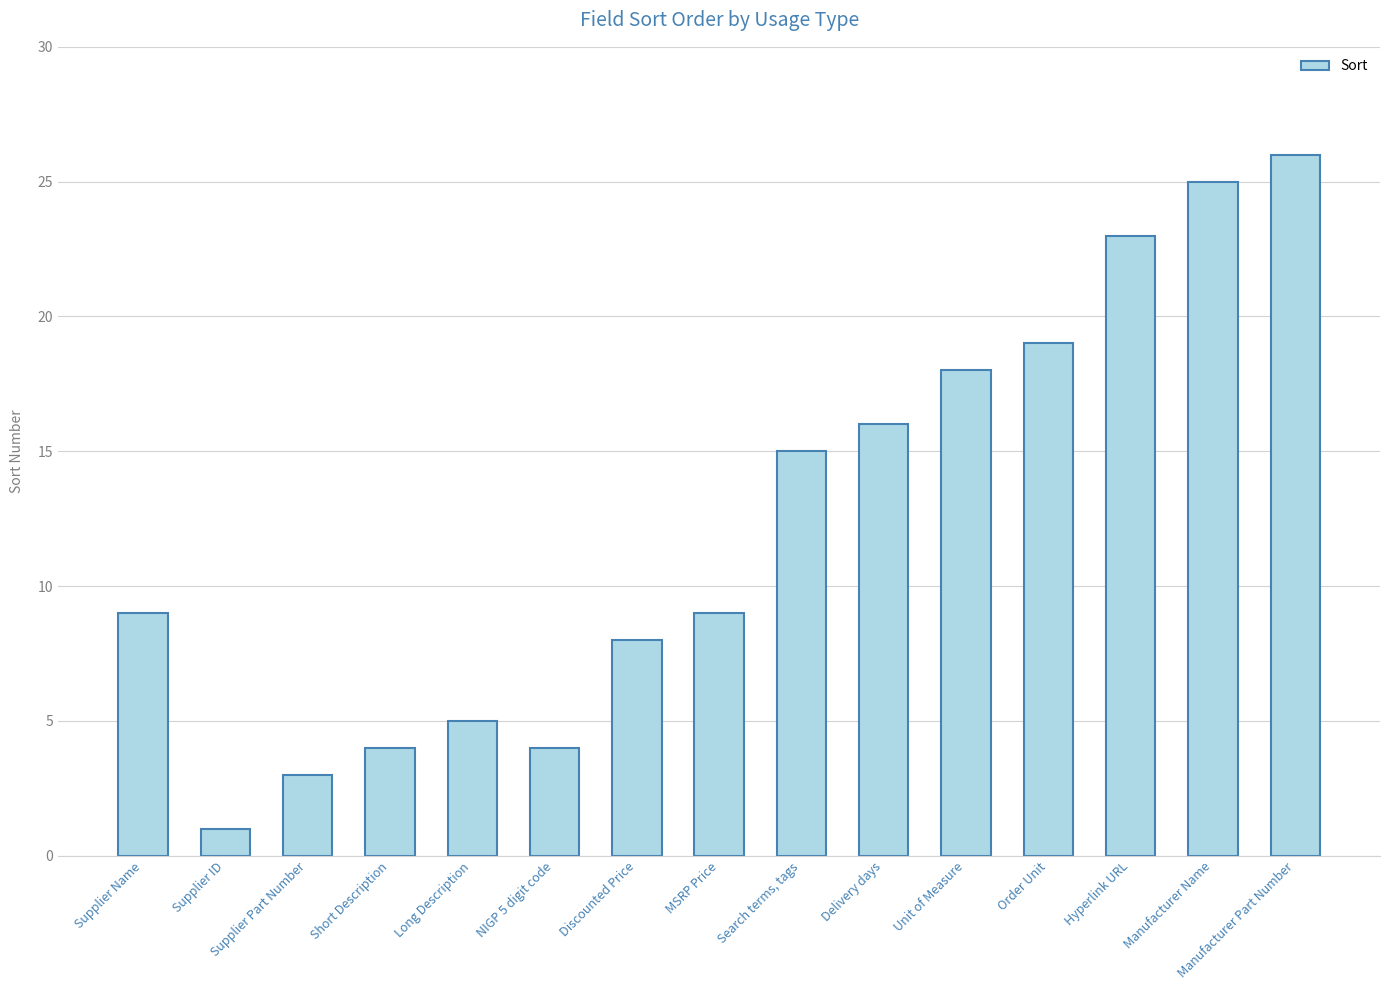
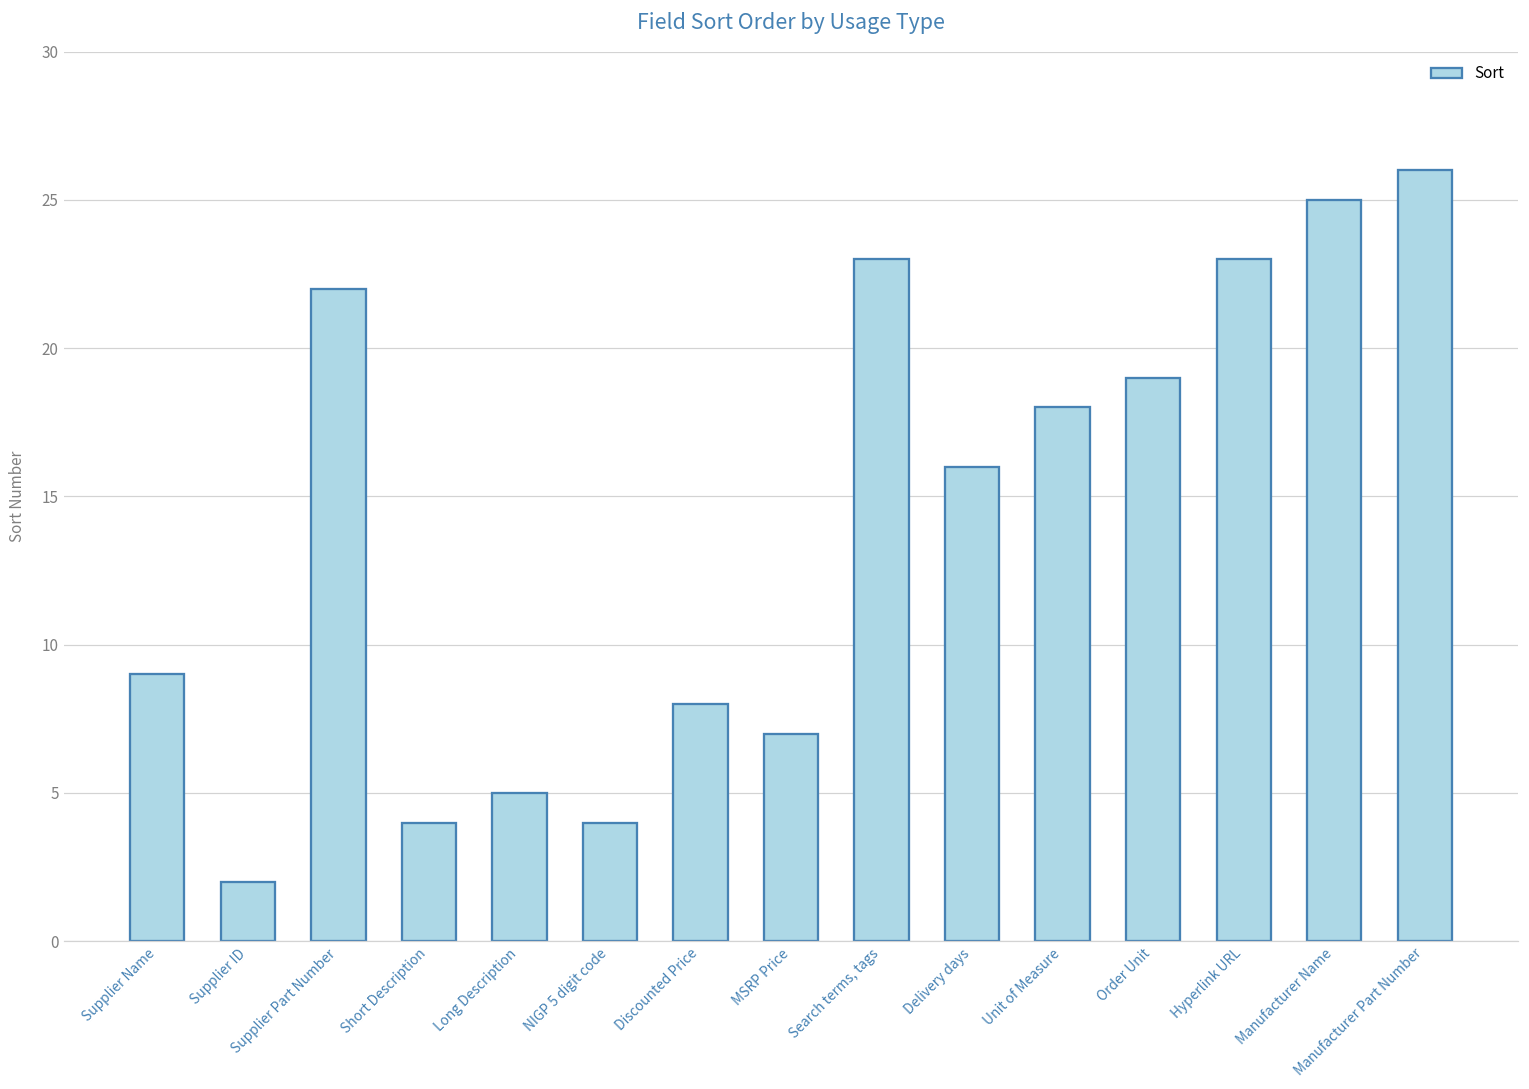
  {
    "Supplier Name": 9,
-   "Supplier ID": 1,
-   "Supplier Part Number": 3,
+   "Supplier ID": 2,
+   "Supplier Part Number": 22,
    "Short Description": 4,
    "Long Description": 5,
    "NIGP 5 digit code": 4,
    "Discounted Price": 8,
-   "MSRP Price": 9,
-   "Search terms, tags": 15,
+   "MSRP Price": 7,
+   "Search terms, tags": 23,
    "Delivery days": 16,
    "Unit of Measure": 18,
    "Order Unit": 19,
    "Hyperlink URL": 23,
    "Manufacturer Name": 25,
    "Manufacturer Part Number": 26
  }
